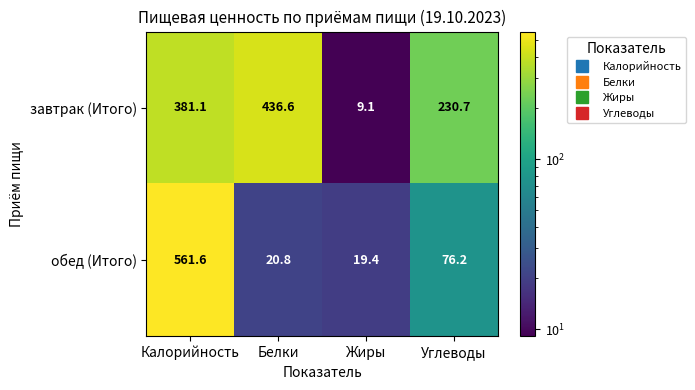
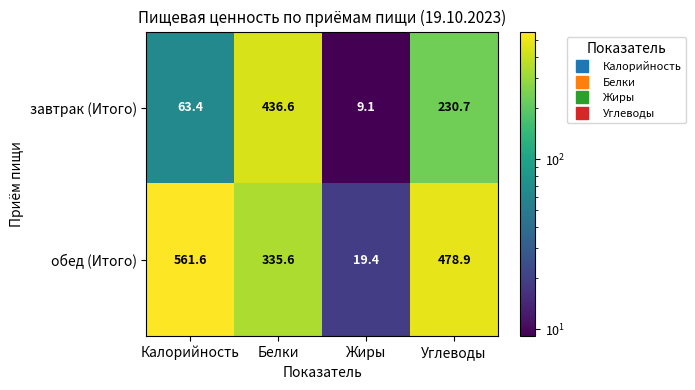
  {
    "завтрак (Итого)": {
-     "Калорийность": 381.1,
+     "Калорийность": 63.4,
      "Белки": 436.6,
      "Жиры": 9.1,
      "Углеводы": 230.7
    },
    "обед (Итого)": {
      "Калорийность": 561.6,
-     "Белки": 20.8,
+     "Белки": 335.6,
      "Жиры": 19.4,
-     "Углеводы": 76.2
+     "Углеводы": 478.9
    }
  }
